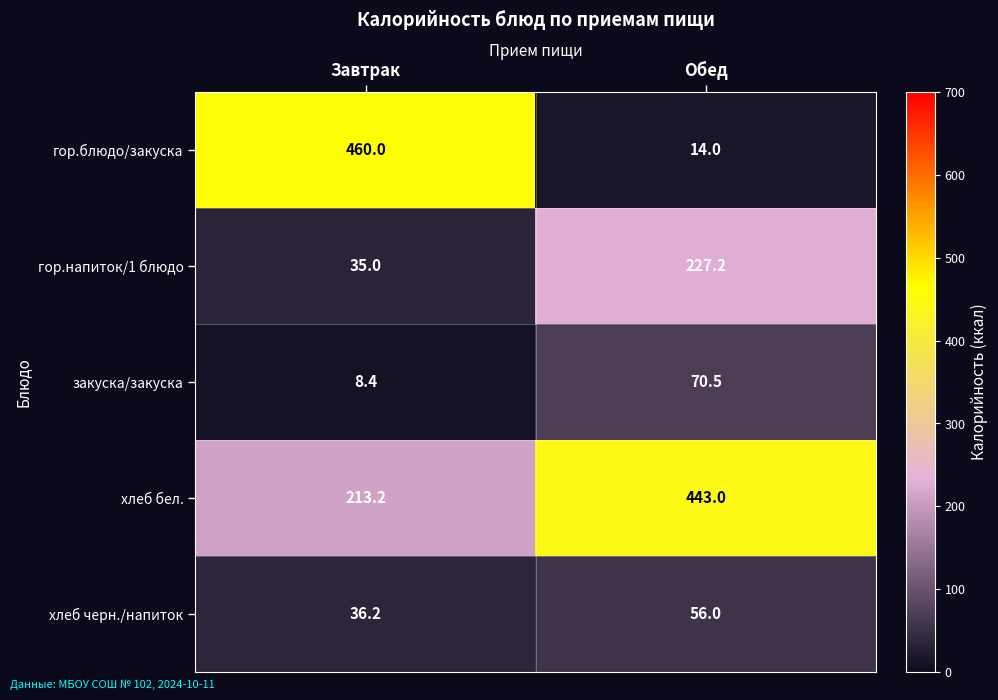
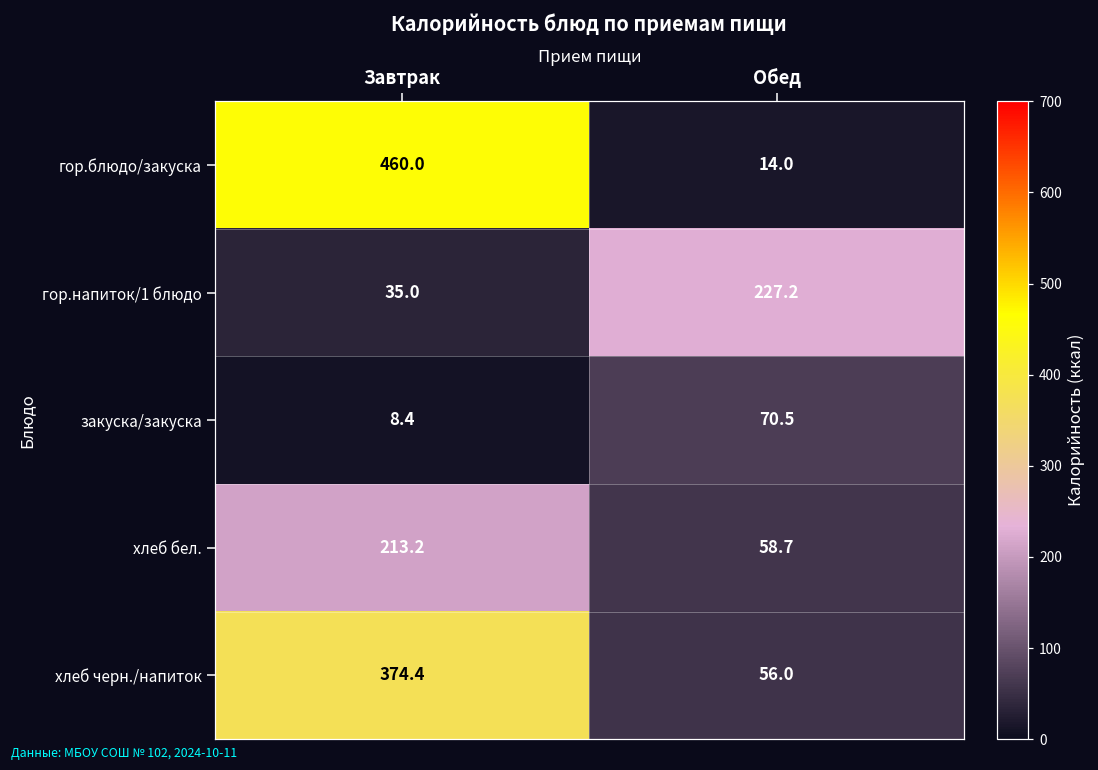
  {
    "гор.блюдо/закуска": {
      "Завтрак": 460.0,
      "Обед": 14.0
    },
    "гор.напиток/1 блюдо": {
      "Завтрак": 35.0,
      "Обед": 227.2
    },
    "закуска/закуска": {
      "Завтрак": 8.4,
      "Обед": 70.5
    },
    "хлеб бел.": {
      "Завтрак": 213.2,
-     "Обед": 443.0
+     "Обед": 58.7
    },
    "хлеб черн./напиток": {
-     "Завтрак": 36.2,
+     "Завтрак": 374.4,
      "Обед": 56.0
    }
  }
